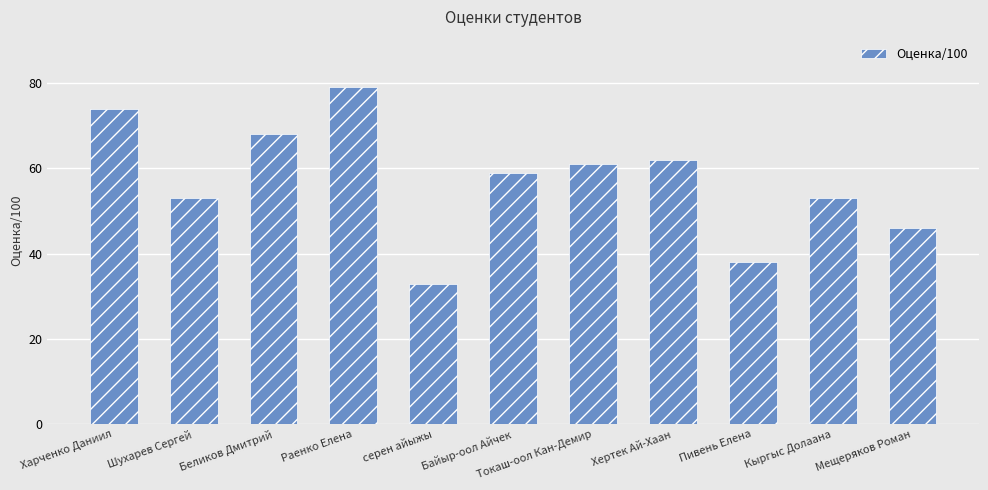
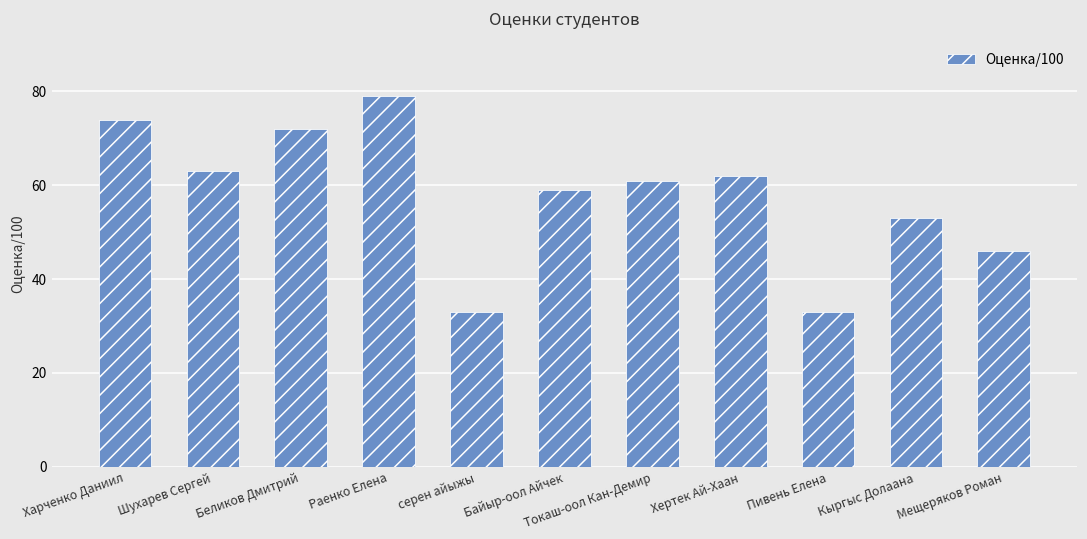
  {
    "Харченко Даниил": 74,
-   "Шухарев Сергей": 53,
-   "Беликов Дмитрий": 68,
+   "Шухарев Сергей": 63,
+   "Беликов Дмитрий": 72,
    "Раенко Елена": 79,
    "серен айыжы": 33,
    "Байыр-оол Айчек": 59,
    "Токаш-оол Кан-Демир": 61,
    "Хертек Ай-Хаан": 62,
-   "Пивень Елена": 38,
+   "Пивень Елена": 33,
    "Кыргыс Долаана": 53,
    "Мещеряков Роман": 46
  }
